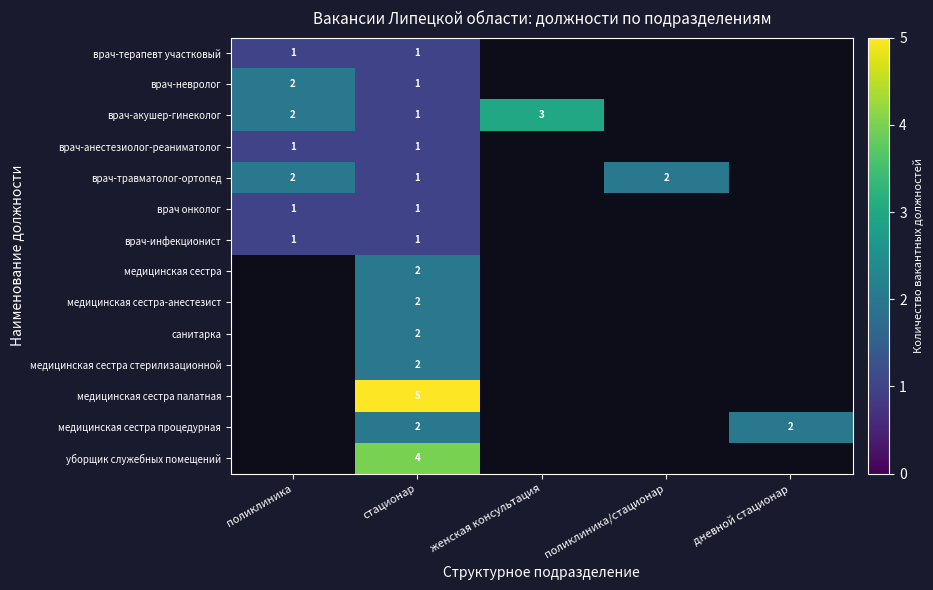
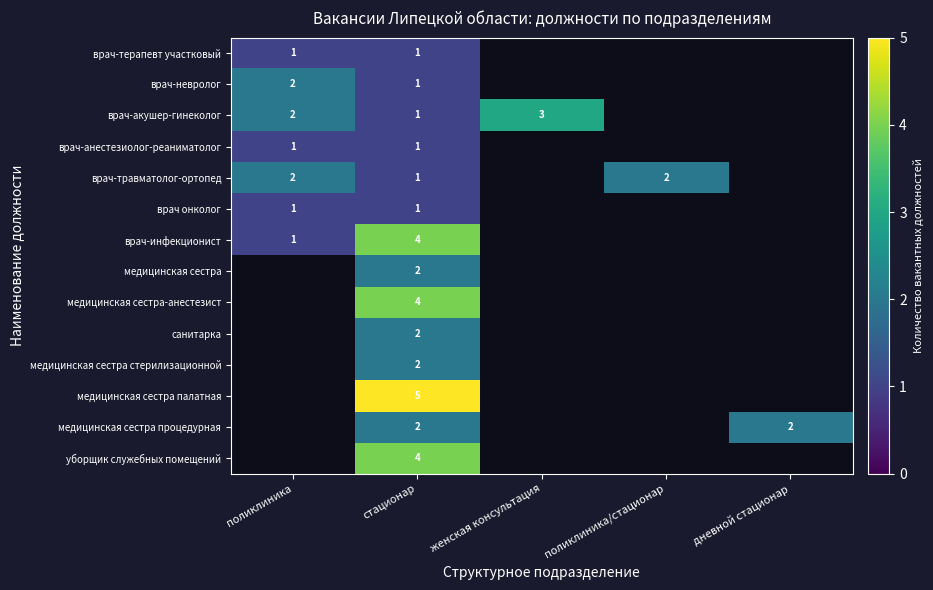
  {
    "врач-терапевт участковый": {
      "поликлиника": 1,
      "стационар": 1
    },
    "врач-невролог": {
      "поликлиника": 2,
      "стационар": 1
    },
    "врач-акушер-гинеколог": {
      "поликлиника": 2,
      "стационар": 1,
      "женская консультация": 3
    },
    "врач-анестезиолог-реаниматолог": {
      "поликлиника": 1,
      "стационар": 1
    },
    "врач-травматолог-ортопед": {
      "поликлиника": 2,
      "стационар": 1,
      "поликлиника/стационар": 2
    },
    "врач онколог": {
      "поликлиника": 1,
      "стационар": 1
    },
    "врач-инфекционист": {
      "поликлиника": 1,
-     "стационар": 1
+     "стационар": 4
    },
    "медицинская сестра": {
      "стационар": 2
    },
    "медицинская сестра-анестезист": {
-     "стационар": 2
+     "стационар": 4
    },
    "санитарка": {
      "стационар": 2
    },
    "медицинская сестра стерилизационной": {
      "стационар": 2
    },
    "медицинская сестра палатная": {
      "стационар": 5
    },
    "медицинская сестра процедурная": {
      "стационар": 2,
      "дневной стационар": 2
    },
    "уборщик служебных помещений": {
      "стационар": 4
    }
  }
